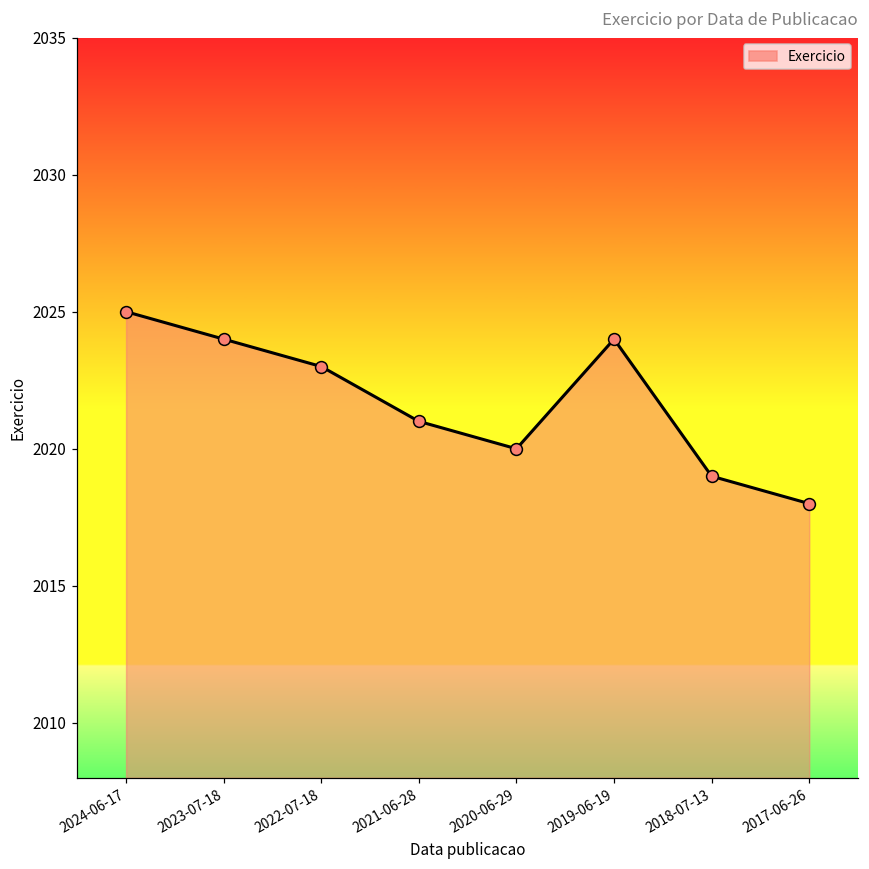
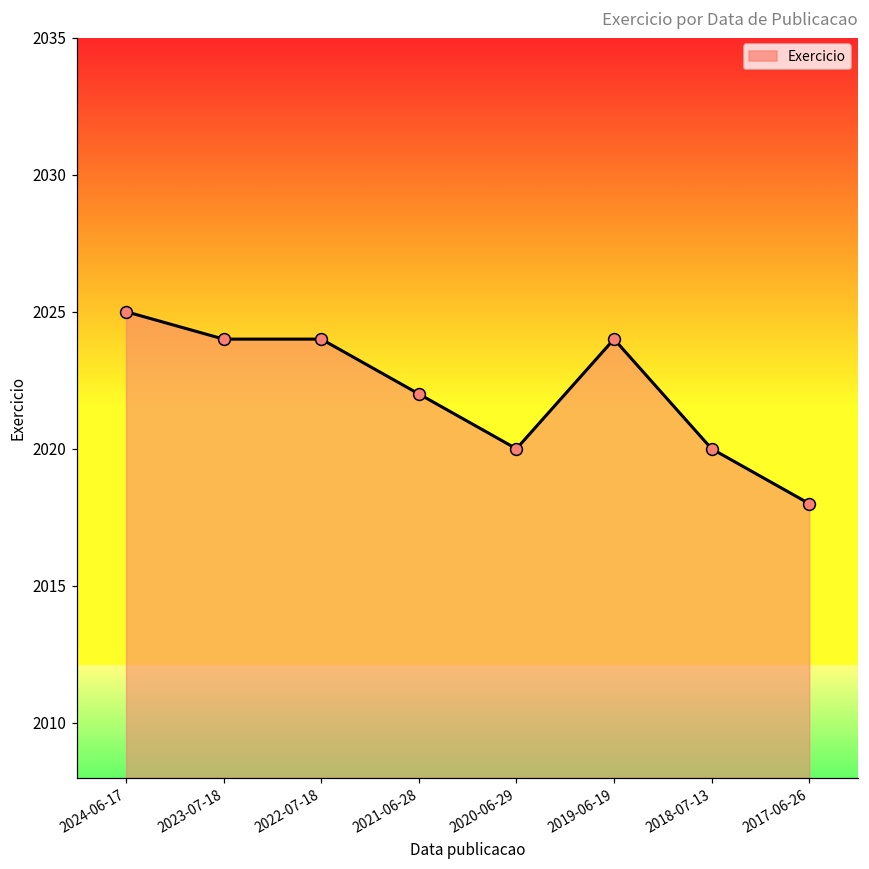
  {
    "2024-06-17": 2025,
    "2023-07-18": 2024,
-   "2022-07-18": 2023,
-   "2021-06-28": 2021,
+   "2022-07-18": 2024,
+   "2021-06-28": 2022,
    "2020-06-29": 2020,
    "2019-06-19": 2024,
-   "2018-07-13": 2019,
+   "2018-07-13": 2020,
    "2017-06-26": 2018
  }
